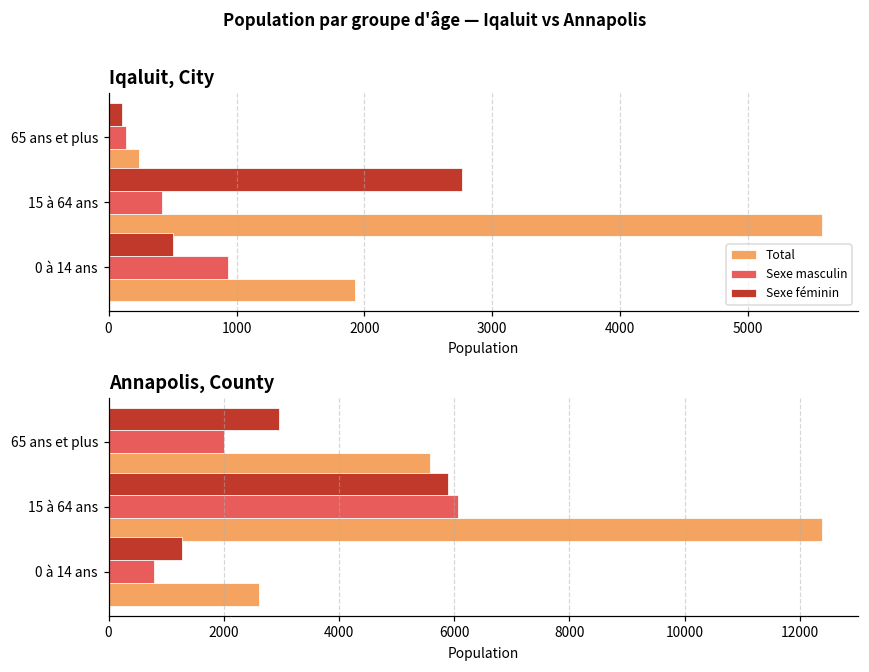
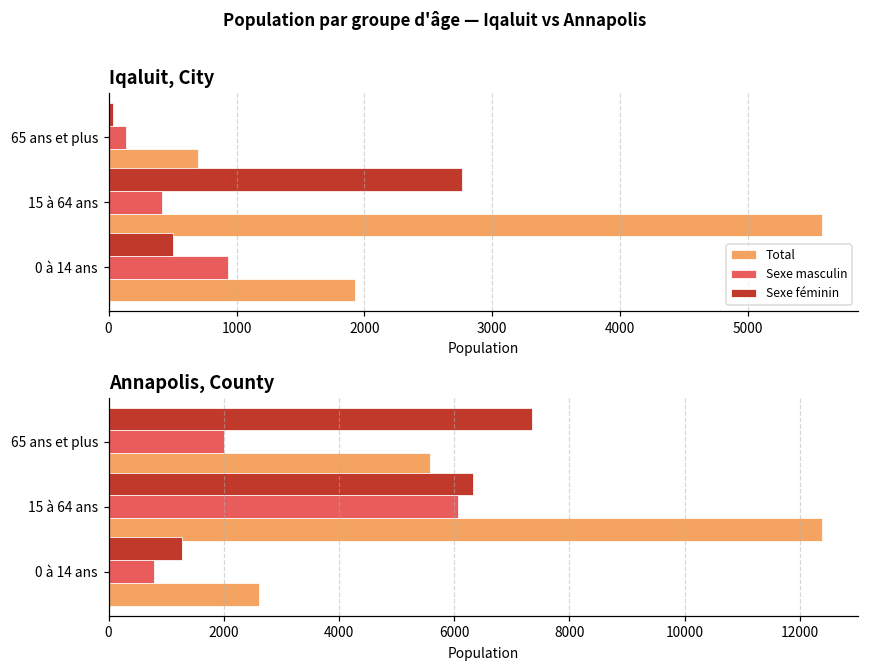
  {
    "Iqaluit, City": {
      "Total": {
-       "65 ans et plus": 240,
+       "65 ans et plus": 700,
        "15 à 64 ans": 5580,
        "0 à 14 ans": 1930
      },
      "Sexe masculin": {
        "65 ans et plus": 140,
        "15 à 64 ans": 420,
        "0 à 14 ans": 940
      },
      "Sexe féminin": {
-       "65 ans et plus": 110,
+       "65 ans et plus": 40,
        "15 à 64 ans": 2760,
        "0 à 14 ans": 500
      }
    },
    "Annapolis, County": {
      "Total": {
        "65 ans et plus": 5600,
        "15 à 64 ans": 12400,
        "0 à 14 ans": 2600
      },
      "Sexe masculin": {
        "65 ans et plus": 2000,
        "15 à 64 ans": 6100,
        "0 à 14 ans": 800
      },
      "Sexe féminin": {
-       "65 ans et plus": 3000,
-       "15 à 64 ans": 5900,
+       "65 ans et plus": 7300,
+       "15 à 64 ans": 6300,
        "0 à 14 ans": 1300
      }
    }
  }
